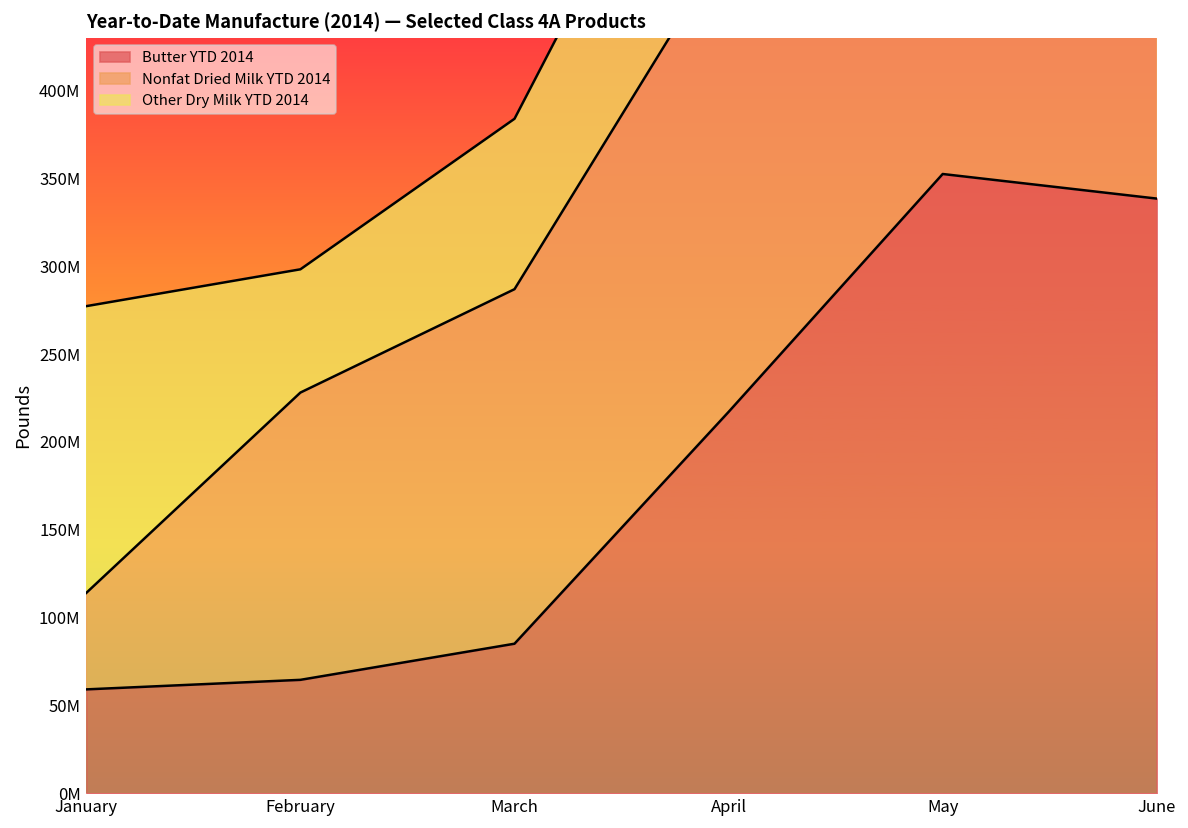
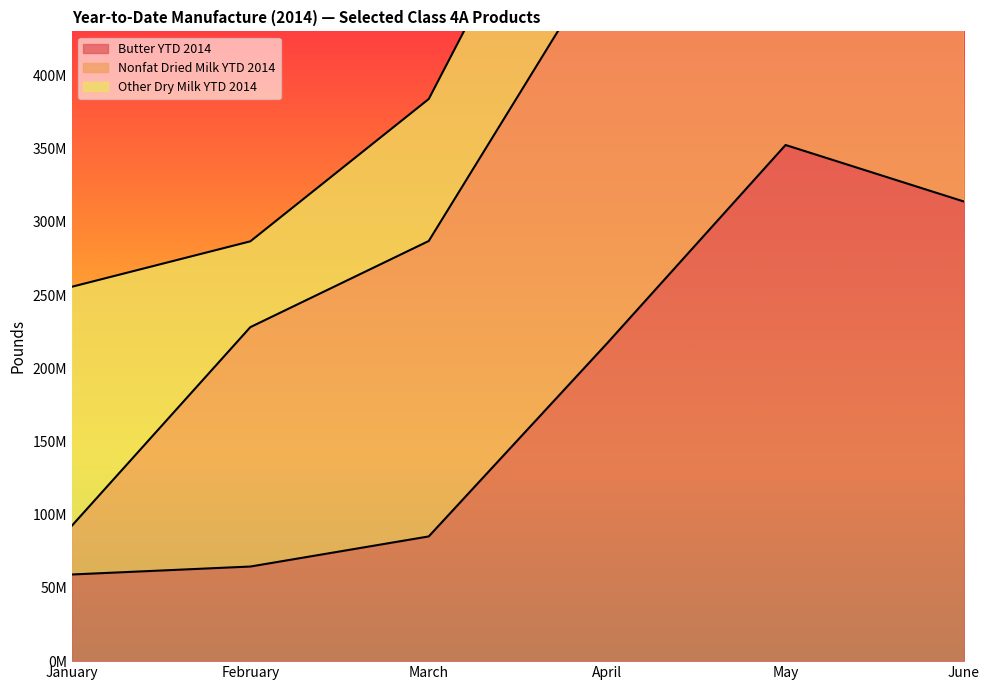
  {
    "Butter YTD 2014": {
      "January": 59000000,
      "February": 65000000,
      "March": 85000000,
      "April": 217000000,
      "May": 352000000,
-     "June": 338000000
+     "June": 314000000
    },
    "Nonfat Dried Milk YTD 2014": {
-     "January": 55000000,
+     "January": 33000000,
      "February": 163000000,
      "March": 202000000
    },
    "Other Dry Milk YTD 2014": {
      "January": 163000000,
-     "February": 70000000,
+     "February": 59000000,
      "March": 97000000
    }
  }
